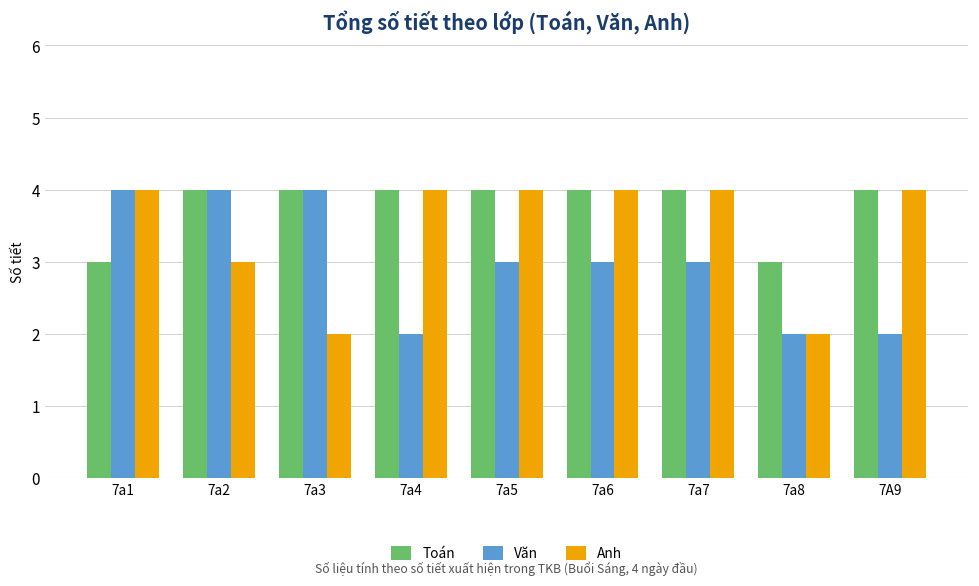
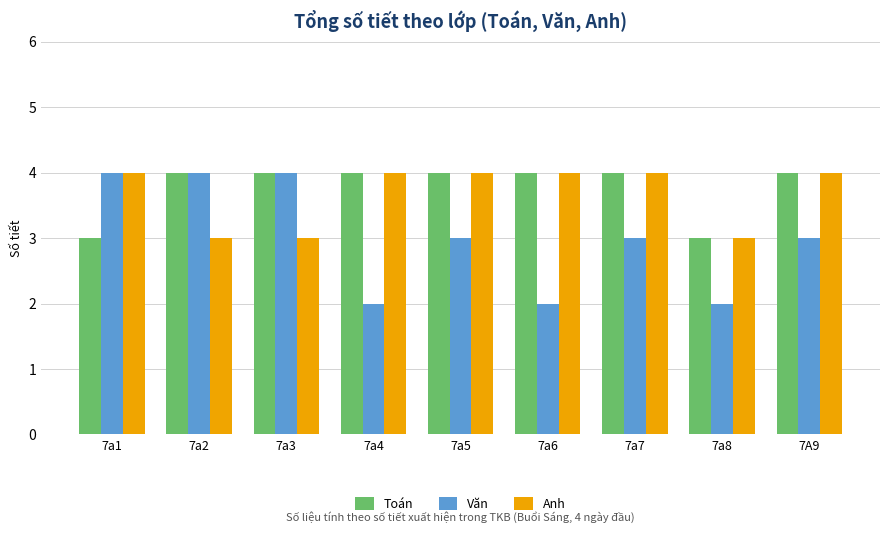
  {
    "Toán": {
      "7a1": 3,
      "7a2": 4,
      "7a3": 4,
      "7a4": 4,
      "7a5": 4,
      "7a6": 4,
      "7a7": 4,
      "7a8": 3,
      "7A9": 4
    },
    "Văn": {
      "7a1": 4,
      "7a2": 4,
      "7a3": 4,
      "7a4": 2,
      "7a5": 3,
-     "7a6": 3,
+     "7a6": 2,
      "7a7": 3,
      "7a8": 2,
-     "7A9": 2
+     "7A9": 3
    },
    "Anh": {
      "7a1": 4,
      "7a2": 3,
-     "7a3": 2,
+     "7a3": 3,
      "7a4": 4,
      "7a5": 4,
      "7a6": 4,
      "7a7": 4,
-     "7a8": 2,
+     "7a8": 3,
      "7A9": 4
    }
  }
